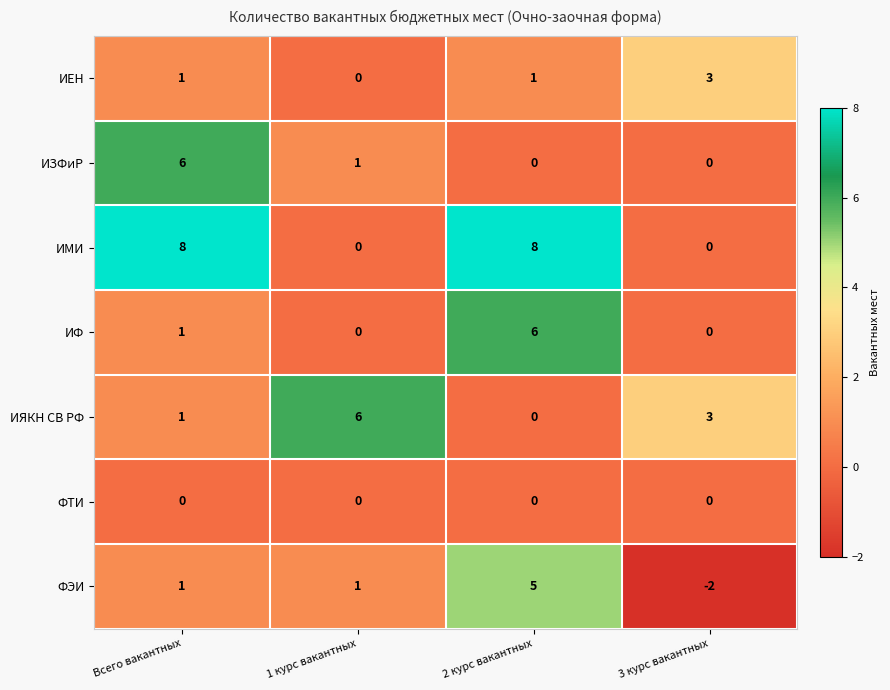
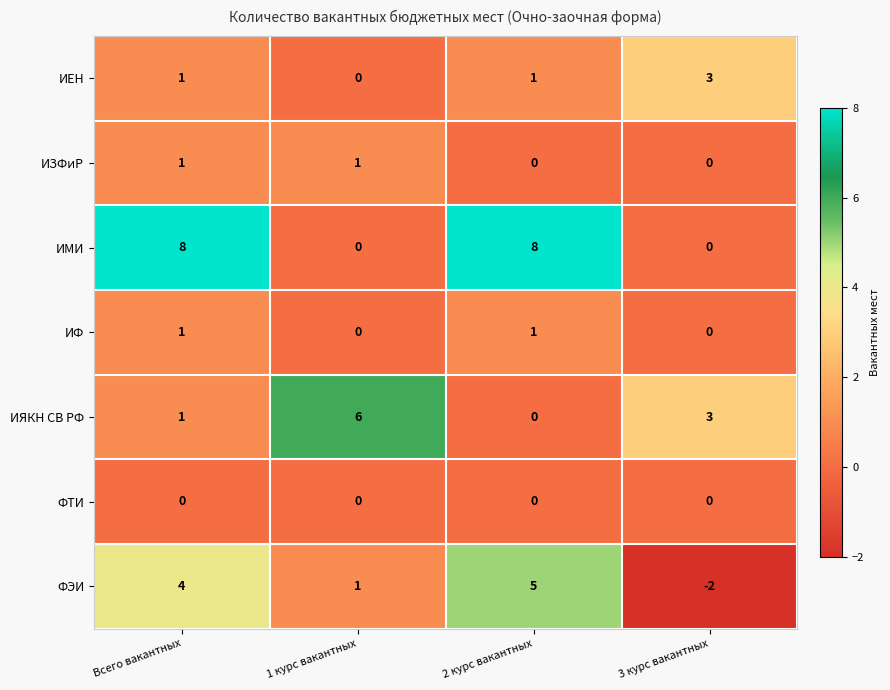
  {
    "ИЕН": {
      "Всего вакантных": 1,
      "1 курс вакантных": 0,
      "2 курс вакантных": 1,
      "3 курс вакантных": 3
    },
    "ИЗФиР": {
-     "Всего вакантных": 6,
+     "Всего вакантных": 1,
      "1 курс вакантных": 1,
      "2 курс вакантных": 0,
      "3 курс вакантных": 0
    },
    "ИМИ": {
      "Всего вакантных": 8,
      "1 курс вакантных": 0,
      "2 курс вакантных": 8,
      "3 курс вакантных": 0
    },
    "ИФ": {
      "Всего вакантных": 1,
      "1 курс вакантных": 0,
-     "2 курс вакантных": 6,
+     "2 курс вакантных": 1,
      "3 курс вакантных": 0
    },
    "ИЯКН СВ РФ": {
      "Всего вакантных": 1,
      "1 курс вакантных": 6,
      "2 курс вакантных": 0,
      "3 курс вакантных": 3
    },
    "ФТИ": {
      "Всего вакантных": 0,
      "1 курс вакантных": 0,
      "2 курс вакантных": 0,
      "3 курс вакантных": 0
    },
    "ФЭИ": {
-     "Всего вакантных": 1,
+     "Всего вакантных": 4,
      "1 курс вакантных": 1,
      "2 курс вакантных": 5,
      "3 курс вакантных": -2
    }
  }
